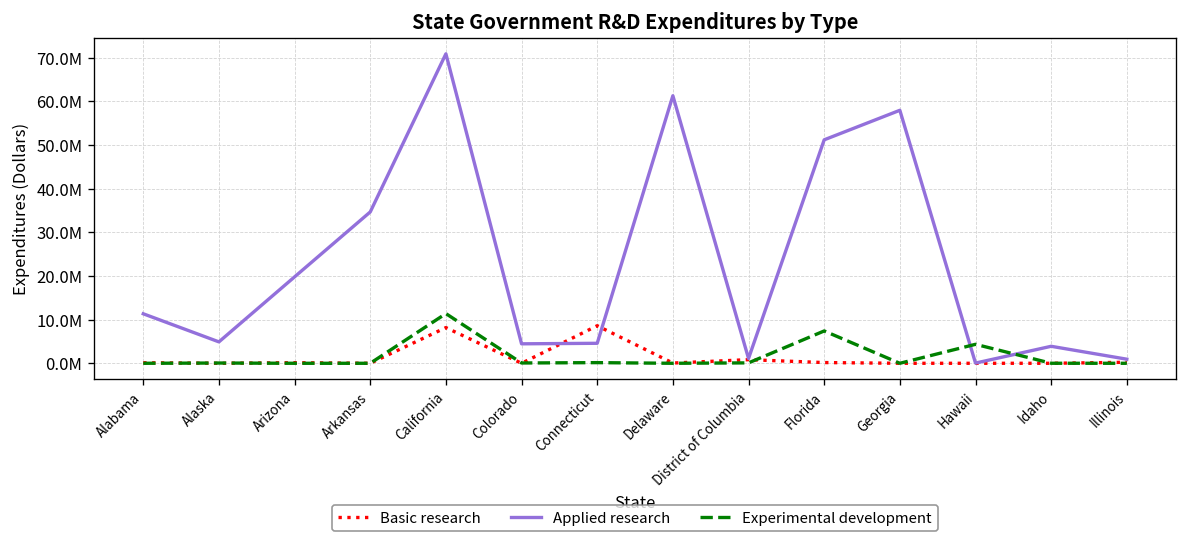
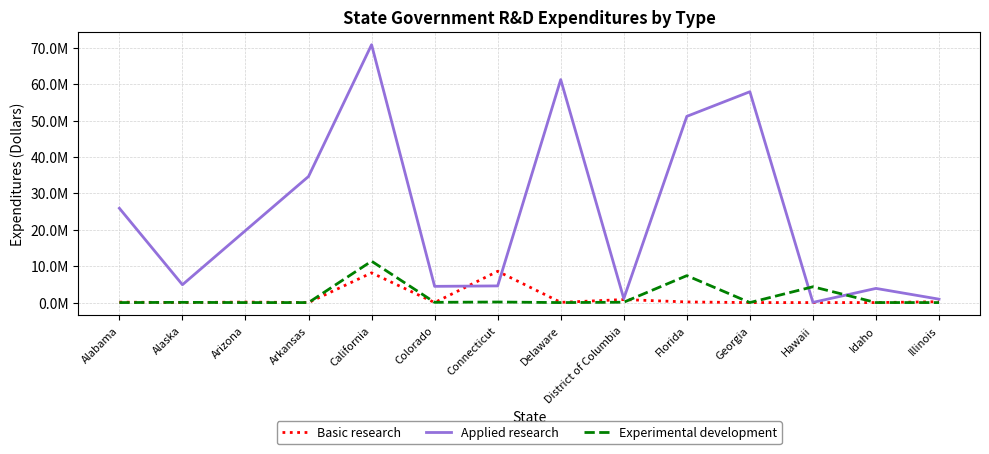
  {
    "Basic research": {
      "California": 8000000,
      "Connecticut": 9000000,
      "Florida": 0
    },
    "Applied research": {
-     "Alabama": 11000000,
+     "Alabama": 26000000,
      "Alaska": 5000000,
      "Arizona": 20000000,
      "Arkansas": 35000000,
      "California": 71000000,
      "Colorado": 4000000,
      "Connecticut": 5000000,
      "Delaware": 61000000,
      "Florida": 51000000,
      "Georgia": 58000000,
      "Idaho": 4000000,
      "Illinois": 1000000
    },
    "Experimental development": {
      "California": 11000000,
      "Connecticut": 0,
      "District of Columbia": 0,
      "Florida": 7000000,
      "Hawaii": 4000000
    }
  }
